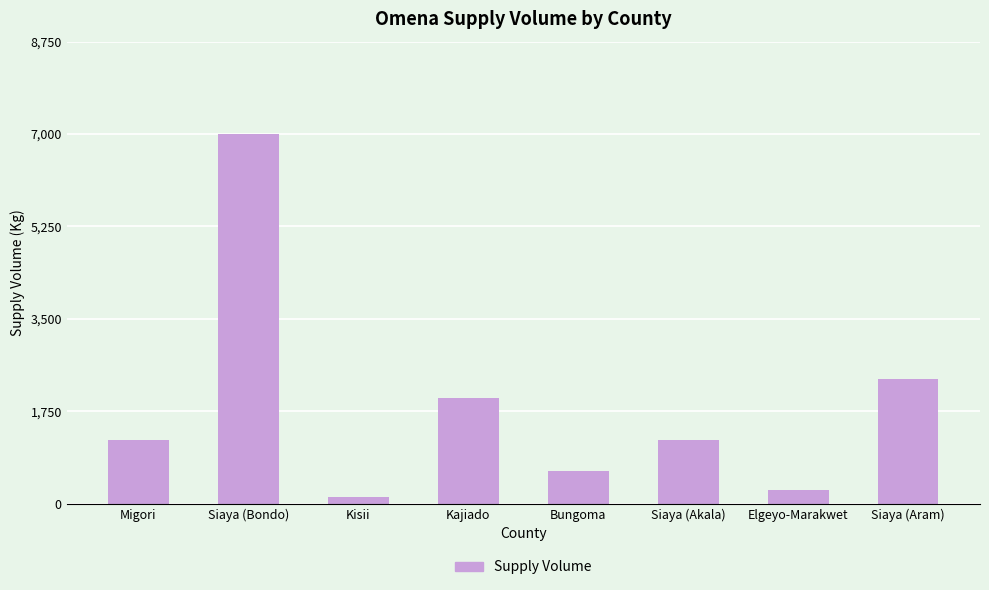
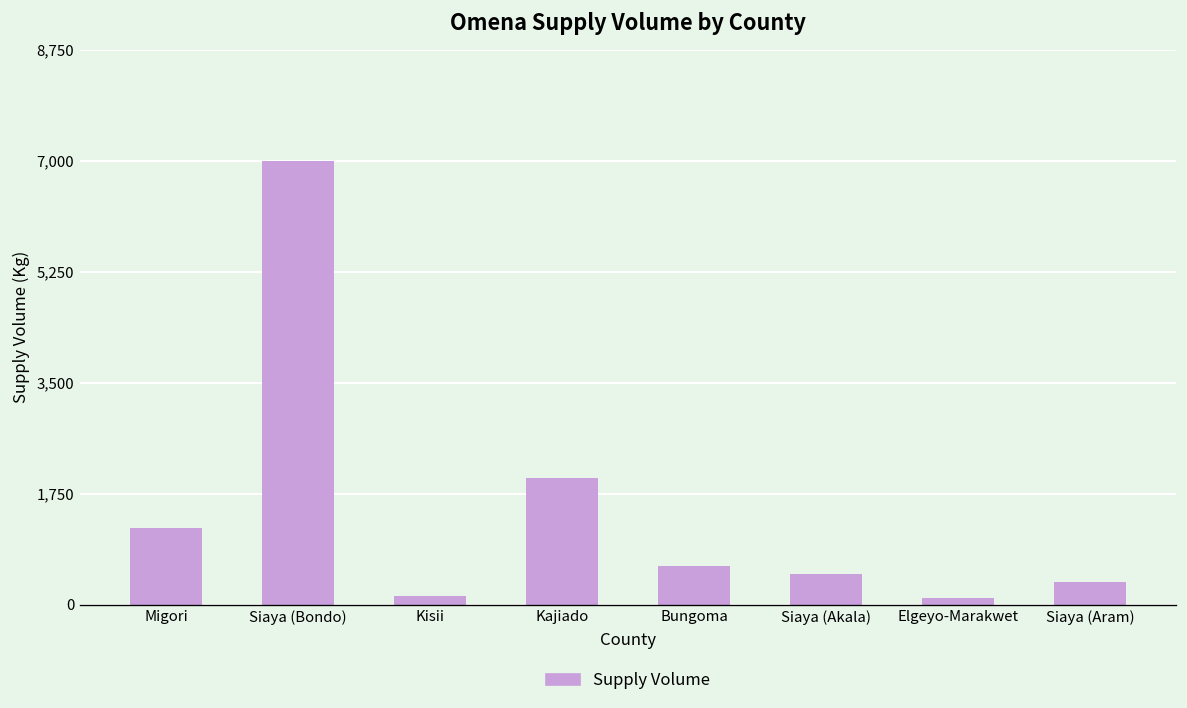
  {
    "Migori": "1,200",
    "Siaya (Bondo)": "7,000",
    "Kisii": "100",
    "Kajiado": "2,000",
    "Bungoma": "600",
-   "Siaya (Akala)": "1,200",
-   "Elgeyo-Marakwet": "300",
-   "Siaya (Aram)": "2,400"
+   "Siaya (Akala)": "500",
+   "Elgeyo-Marakwet": "100",
+   "Siaya (Aram)": "400"
  }
